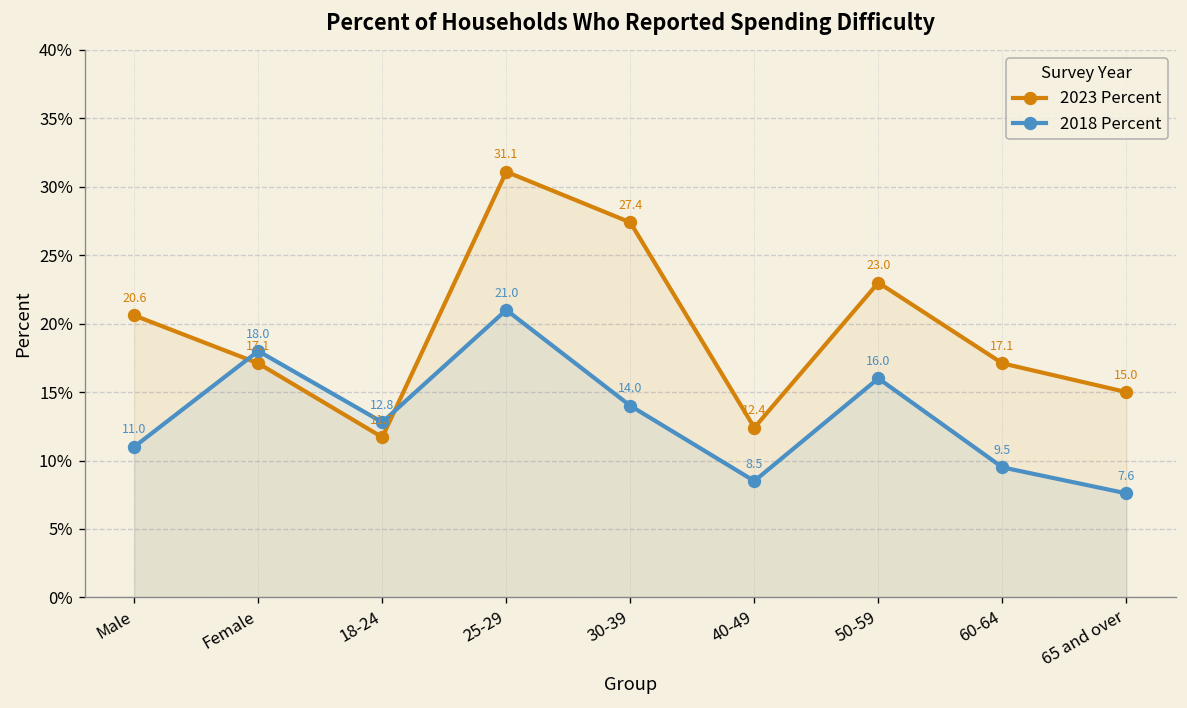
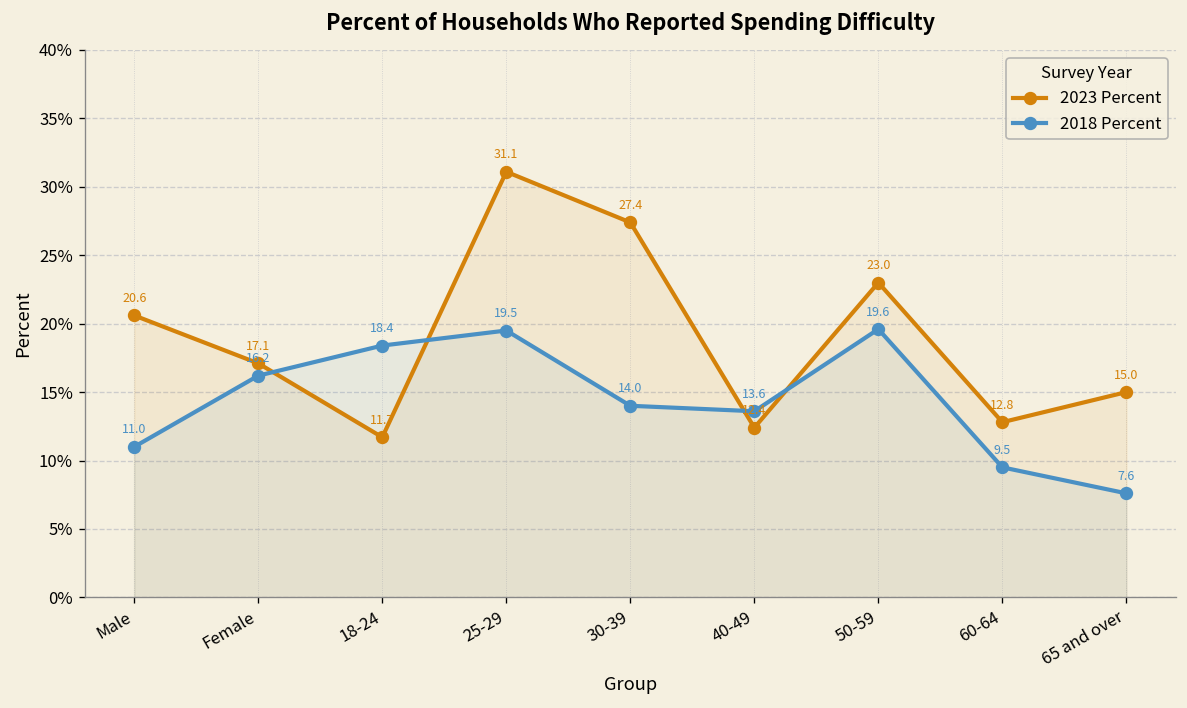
  {
    "2023 Percent": {
-     "60-64": 17.1
+     "60-64": 12.8
    },
    "2018 Percent": {
-     "Female": 18.0,
-     "18-24": 12.8,
-     "25-29": 21.0,
-     "40-49": 8.5,
-     "50-59": 16.0
+     "Female": 16.2,
+     "18-24": 18.4,
+     "25-29": 19.5,
+     "40-49": 13.6,
+     "50-59": 19.6
    }
  }
